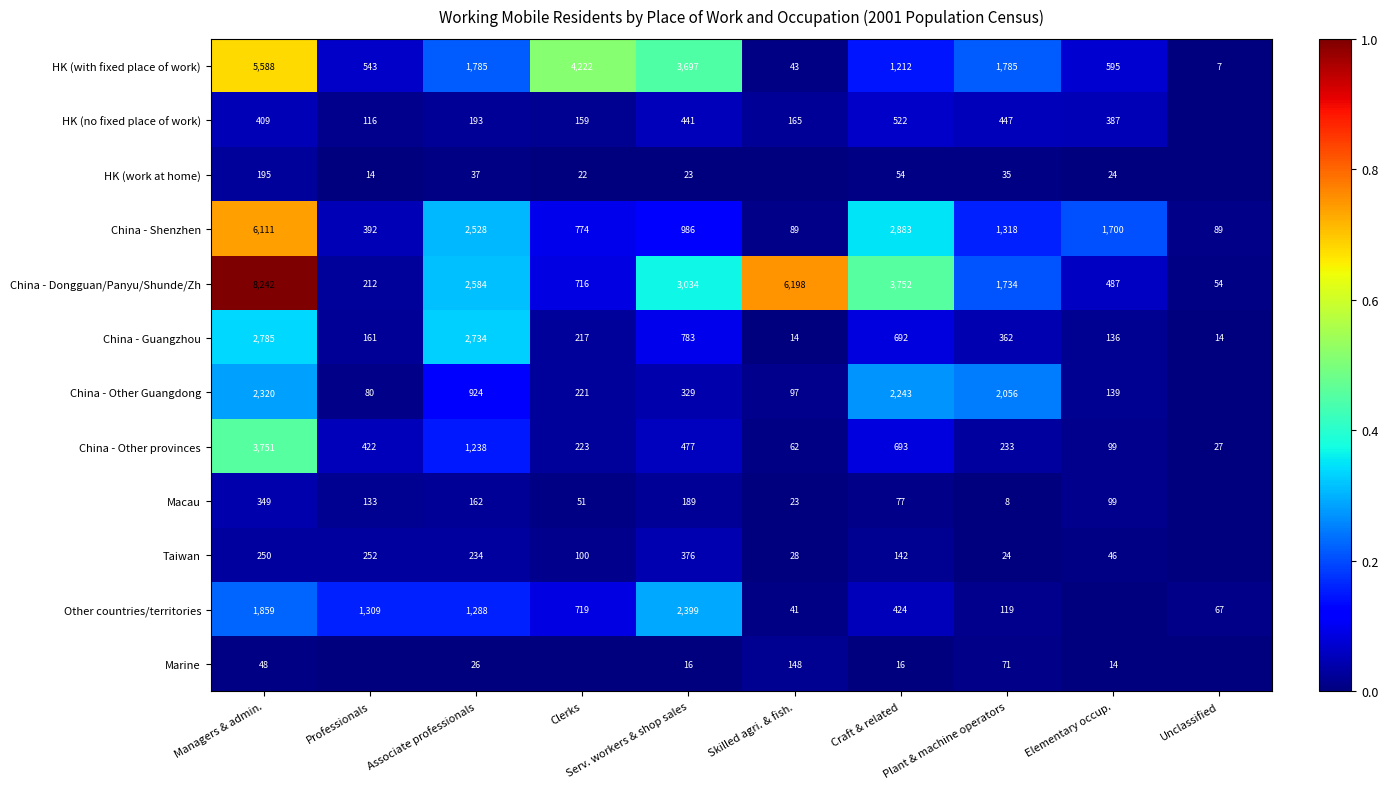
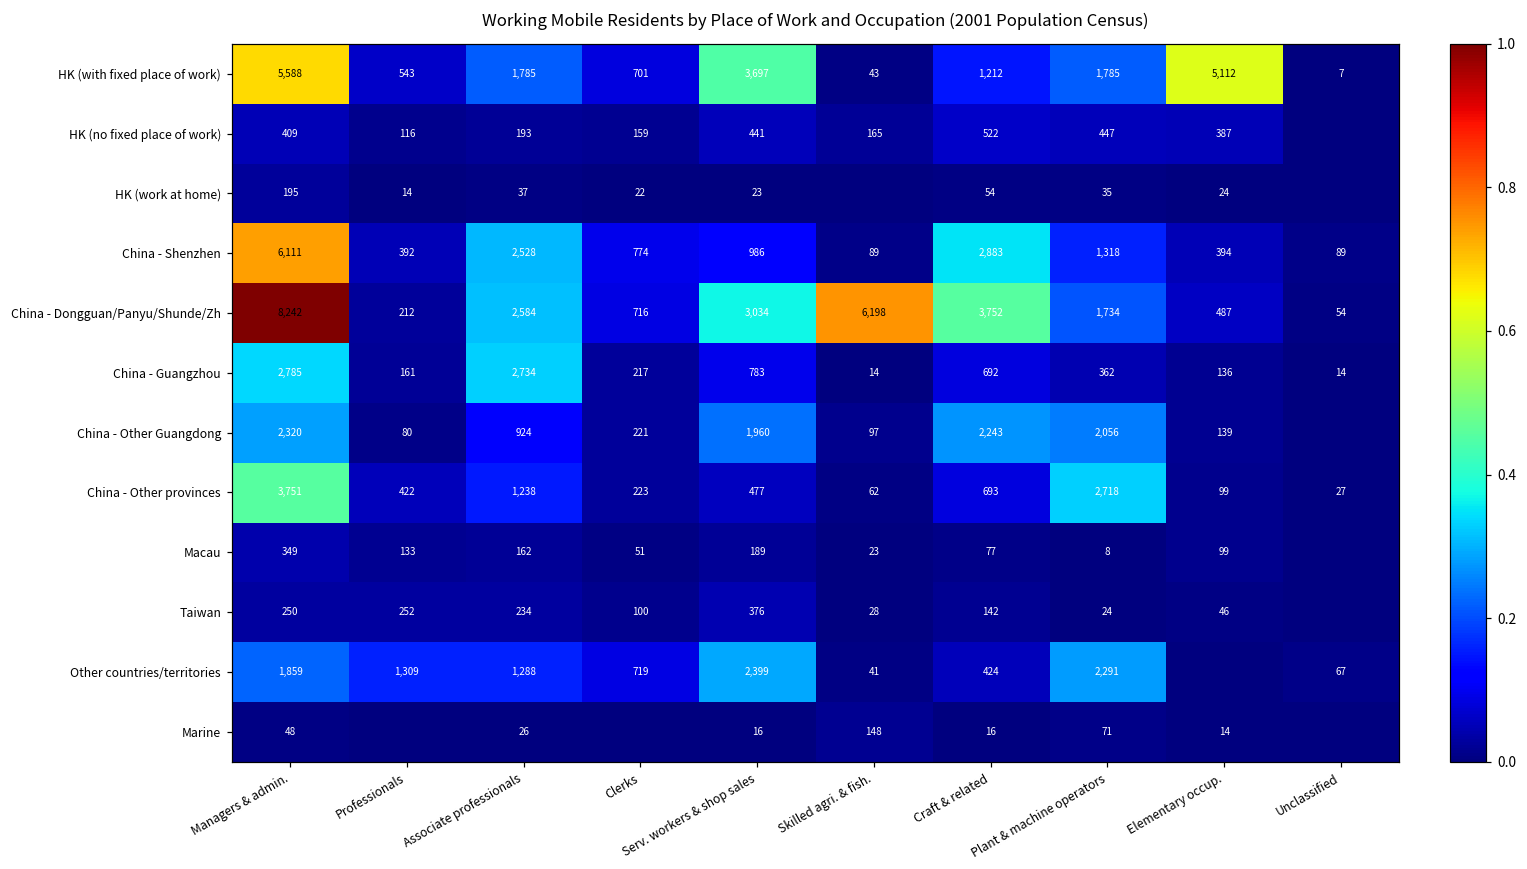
  {
    "HK (with fixed place of work)": {
      "Managers & admin.": "5,588",
      "Professionals": "543",
      "Associate professionals": "1,785",
-     "Clerks": "4,222",
+     "Clerks": "701",
      "Serv. workers & shop sales": "3,697",
      "Skilled agri. & fish.": "43",
      "Craft & related": "1,212",
      "Plant & machine operators": "1,785",
-     "Elementary occup.": "595",
+     "Elementary occup.": "5,112",
      "Unclassified": "7"
    },
    "HK (no fixed place of work)": {
      "Managers & admin.": "409",
      "Professionals": "116",
      "Associate professionals": "193",
      "Clerks": "159",
      "Serv. workers & shop sales": "441",
      "Skilled agri. & fish.": "165",
      "Craft & related": "522",
      "Plant & machine operators": "447",
      "Elementary occup.": "387"
    },
    "HK (work at home)": {
      "Managers & admin.": "195",
      "Professionals": "14",
      "Associate professionals": "37",
      "Clerks": "22",
      "Serv. workers & shop sales": "23",
      "Craft & related": "54",
      "Plant & machine operators": "35",
      "Elementary occup.": "24"
    },
    "China - Shenzhen": {
      "Managers & admin.": "6,111",
      "Professionals": "392",
      "Associate professionals": "2,528",
      "Clerks": "774",
      "Serv. workers & shop sales": "986",
      "Skilled agri. & fish.": "89",
      "Craft & related": "2,883",
      "Plant & machine operators": "1,318",
-     "Elementary occup.": "1,700",
+     "Elementary occup.": "394",
      "Unclassified": "89"
    },
    "China - Dongguan/Panyu/Shunde/Zh": {
      "Managers & admin.": "8,242",
      "Professionals": "212",
      "Associate professionals": "2,584",
      "Clerks": "716",
      "Serv. workers & shop sales": "3,034",
      "Skilled agri. & fish.": "6,198",
      "Craft & related": "3,752",
      "Plant & machine operators": "1,734",
      "Elementary occup.": "487",
      "Unclassified": "54"
    },
    "China - Guangzhou": {
      "Managers & admin.": "2,785",
      "Professionals": "161",
      "Associate professionals": "2,734",
      "Clerks": "217",
      "Serv. workers & shop sales": "783",
      "Skilled agri. & fish.": "14",
      "Craft & related": "692",
      "Plant & machine operators": "362",
      "Elementary occup.": "136",
      "Unclassified": "14"
    },
    "China - Other Guangdong": {
      "Managers & admin.": "2,320",
      "Professionals": "80",
      "Associate professionals": "924",
      "Clerks": "221",
-     "Serv. workers & shop sales": "329",
+     "Serv. workers & shop sales": "1,960",
      "Skilled agri. & fish.": "97",
      "Craft & related": "2,243",
      "Plant & machine operators": "2,056",
      "Elementary occup.": "139"
    },
    "China - Other provinces": {
      "Managers & admin.": "3,751",
      "Professionals": "422",
      "Associate professionals": "1,238",
      "Clerks": "223",
      "Serv. workers & shop sales": "477",
      "Skilled agri. & fish.": "62",
      "Craft & related": "693",
-     "Plant & machine operators": "233",
+     "Plant & machine operators": "2,718",
      "Elementary occup.": "99",
      "Unclassified": "27"
    },
    "Macau": {
      "Managers & admin.": "349",
      "Professionals": "133",
      "Associate professionals": "162",
      "Clerks": "51",
      "Serv. workers & shop sales": "189",
      "Skilled agri. & fish.": "23",
      "Craft & related": "77",
      "Plant & machine operators": "8",
      "Elementary occup.": "99"
    },
    "Taiwan": {
      "Managers & admin.": "250",
      "Professionals": "252",
      "Associate professionals": "234",
      "Clerks": "100",
      "Serv. workers & shop sales": "376",
      "Skilled agri. & fish.": "28",
      "Craft & related": "142",
      "Plant & machine operators": "24",
      "Elementary occup.": "46"
    },
    "Other countries/territories": {
      "Managers & admin.": "1,859",
      "Professionals": "1,309",
      "Associate professionals": "1,288",
      "Clerks": "719",
      "Serv. workers & shop sales": "2,399",
      "Skilled agri. & fish.": "41",
      "Craft & related": "424",
-     "Plant & machine operators": "119",
+     "Plant & machine operators": "2,291",
      "Unclassified": "67"
    },
    "Marine": {
      "Managers & admin.": "48",
      "Associate professionals": "26",
      "Serv. workers & shop sales": "16",
      "Skilled agri. & fish.": "148",
      "Craft & related": "16",
      "Plant & machine operators": "71",
      "Elementary occup.": "14"
    }
  }
